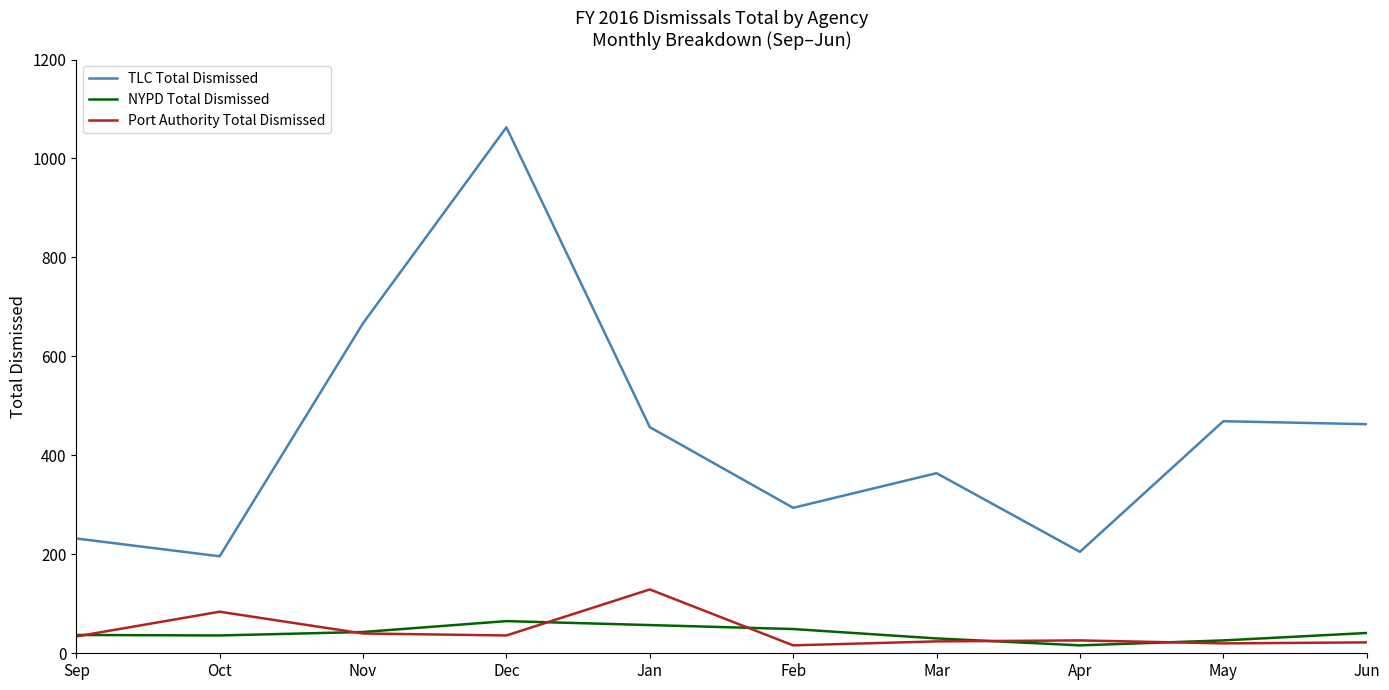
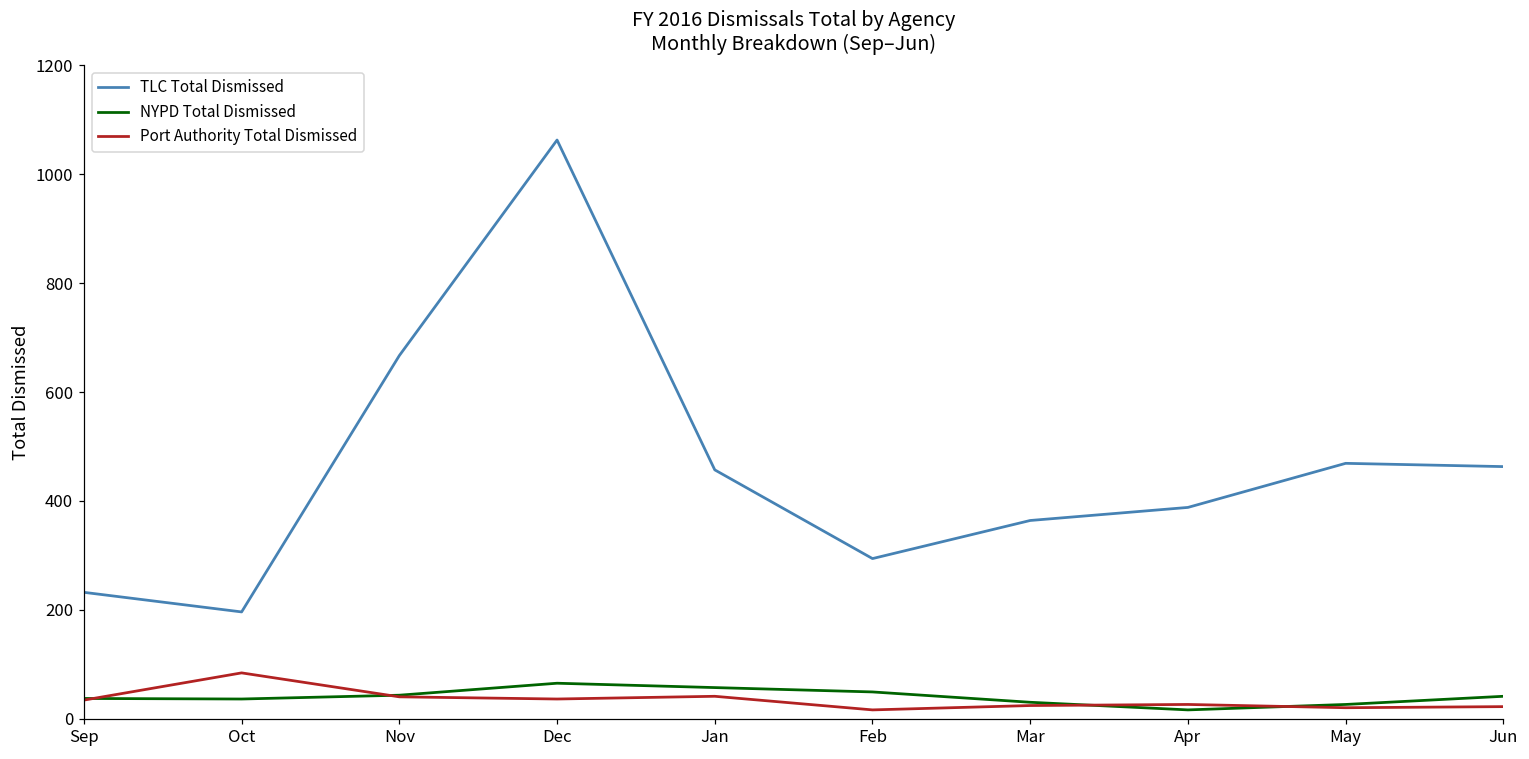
  {
    "TLC Total Dismissed": {
      "Sep": 230,
      "Oct": 200,
      "Nov": 670,
      "Dec": 1060,
      "Jan": 460,
      "Feb": 290,
      "Mar": 360,
-     "Apr": 210,
+     "Apr": 390,
      "May": 470,
      "Jun": 460
    },
    "NYPD Total Dismissed": {
      "Oct": 40,
      "Dec": 70,
      "Jan": 60,
      "Feb": 50,
      "Mar": 30,
      "Apr": 20,
      "May": 30,
      "Jun": 40
    },
    "Port Authority Total Dismissed": {
      "Oct": 80,
      "Dec": 40,
-     "Jan": 130,
+     "Jan": 40,
      "Feb": 20,
      "Mar": 20,
      "Apr": 30,
      "May": 20,
      "Jun": 20
    }
  }
